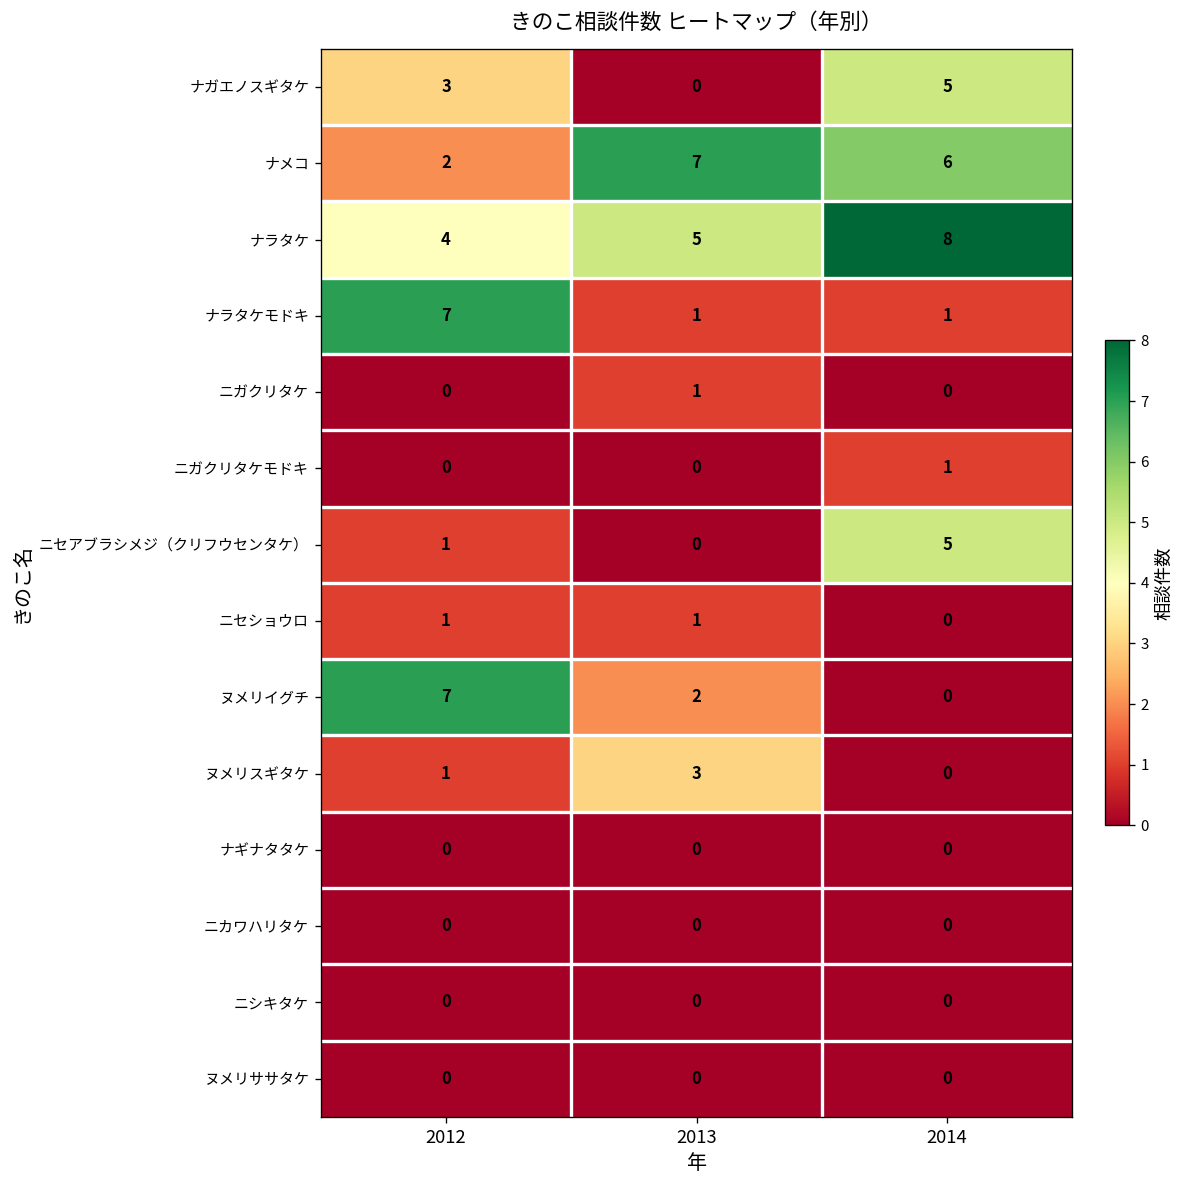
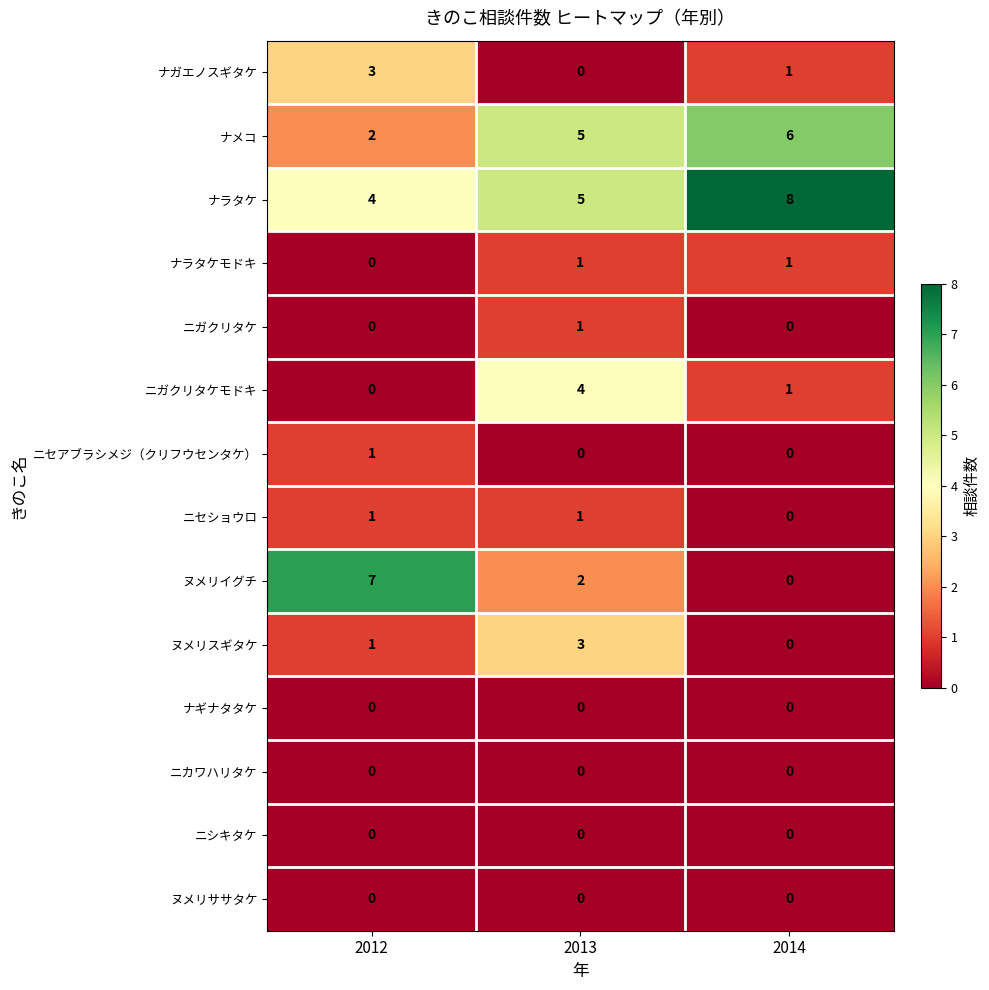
  {
    "ナガエノスギタケ": {
      "2012": 3,
      "2013": 0,
-     "2014": 5
+     "2014": 1
    },
    "ナメコ": {
      "2012": 2,
-     "2013": 7,
+     "2013": 5,
      "2014": 6
    },
    "ナラタケ": {
      "2012": 4,
      "2013": 5,
      "2014": 8
    },
    "ナラタケモドキ": {
-     "2012": 7,
+     "2012": 0,
      "2013": 1,
      "2014": 1
    },
    "ニガクリタケ": {
      "2012": 0,
      "2013": 1,
      "2014": 0
    },
    "ニガクリタケモドキ": {
      "2012": 0,
-     "2013": 0,
+     "2013": 4,
      "2014": 1
    },
    "ニセアブラシメジ（クリフウセンタケ）": {
      "2012": 1,
      "2013": 0,
-     "2014": 5
+     "2014": 0
    },
    "ニセショウロ": {
      "2012": 1,
      "2013": 1,
      "2014": 0
    },
    "ヌメリイグチ": {
      "2012": 7,
      "2013": 2,
      "2014": 0
    },
    "ヌメリスギタケ": {
      "2012": 1,
      "2013": 3,
      "2014": 0
    },
    "ナギナタタケ": {
      "2012": 0,
      "2013": 0,
      "2014": 0
    },
    "ニカワハリタケ": {
      "2012": 0,
      "2013": 0,
      "2014": 0
    },
    "ニシキタケ": {
      "2012": 0,
      "2013": 0,
      "2014": 0
    },
    "ヌメリササタケ": {
      "2012": 0,
      "2013": 0,
      "2014": 0
    }
  }
